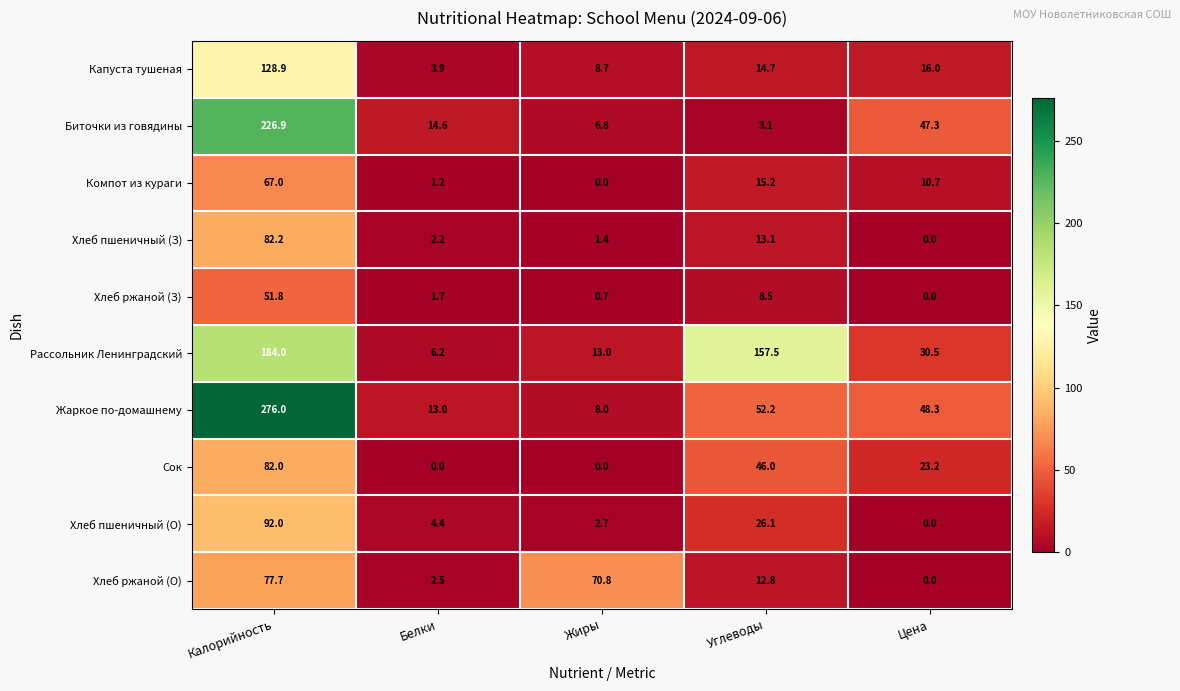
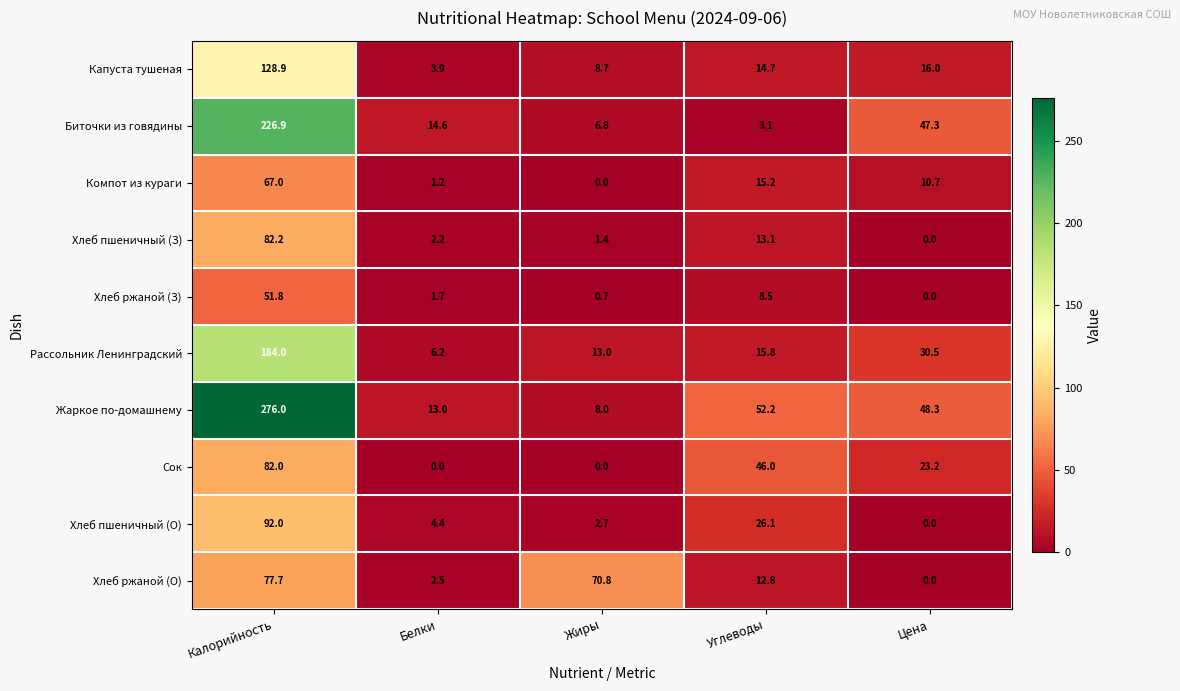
  {
    "Капуста тушеная": {
      "Калорийность": 128.9,
      "Белки": 3.9,
      "Жиры": 8.7,
      "Углеводы": 14.7,
      "Цена": 16.0
    },
    "Биточки из говядины": {
      "Калорийность": 226.9,
      "Белки": 14.6,
      "Жиры": 6.8,
      "Углеводы": 3.1,
      "Цена": 47.3
    },
    "Компот из кураги": {
      "Калорийность": 67.0,
      "Белки": 1.2,
      "Жиры": 0.0,
      "Углеводы": 15.2,
      "Цена": 10.7
    },
    "Хлеб пшеничный (З)": {
      "Калорийность": 82.2,
      "Белки": 2.2,
      "Жиры": 1.4,
      "Углеводы": 13.1,
      "Цена": 0.0
    },
    "Хлеб ржаной (З)": {
      "Калорийность": 51.8,
      "Белки": 1.7,
      "Жиры": 0.7,
      "Углеводы": 8.5,
      "Цена": 0.0
    },
    "Рассольник Ленинградский": {
      "Калорийность": 184.0,
      "Белки": 6.2,
      "Жиры": 13.0,
-     "Углеводы": 157.5,
+     "Углеводы": 15.8,
      "Цена": 30.5
    },
    "Жаркое по-домашнему": {
      "Калорийность": 276.0,
      "Белки": 13.0,
      "Жиры": 8.0,
      "Углеводы": 52.2,
      "Цена": 48.3
    },
    "Сок": {
      "Калорийность": 82.0,
      "Белки": 0.0,
      "Жиры": 0.0,
      "Углеводы": 46.0,
      "Цена": 23.2
    },
    "Хлеб пшеничный (О)": {
      "Калорийность": 92.0,
      "Белки": 4.4,
      "Жиры": 2.7,
      "Углеводы": 26.1,
      "Цена": 0.0
    },
    "Хлеб ржаной (О)": {
      "Калорийность": 77.7,
      "Белки": 2.5,
      "Жиры": 70.8,
      "Углеводы": 12.8,
      "Цена": 0.0
    }
  }
